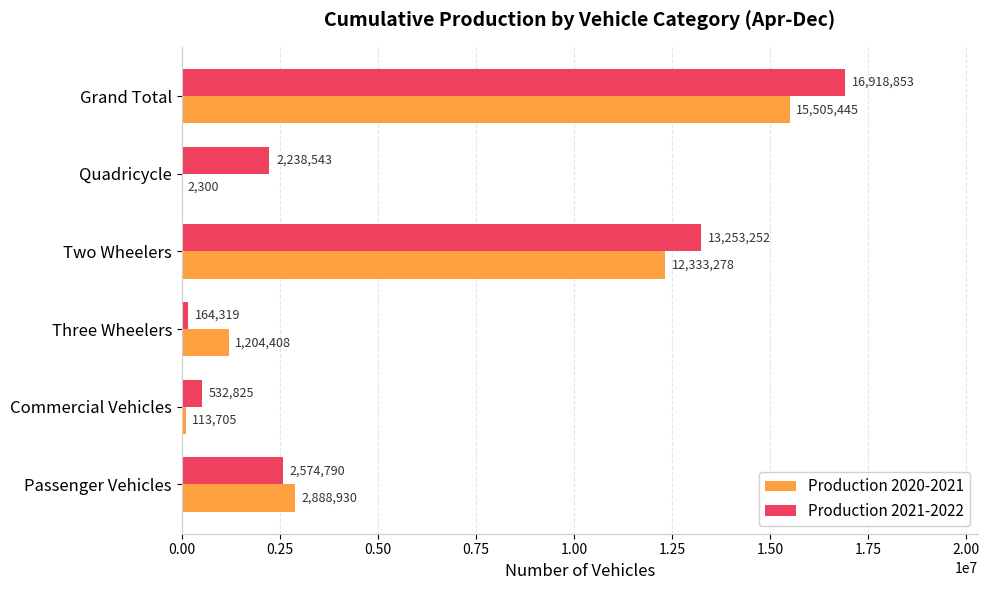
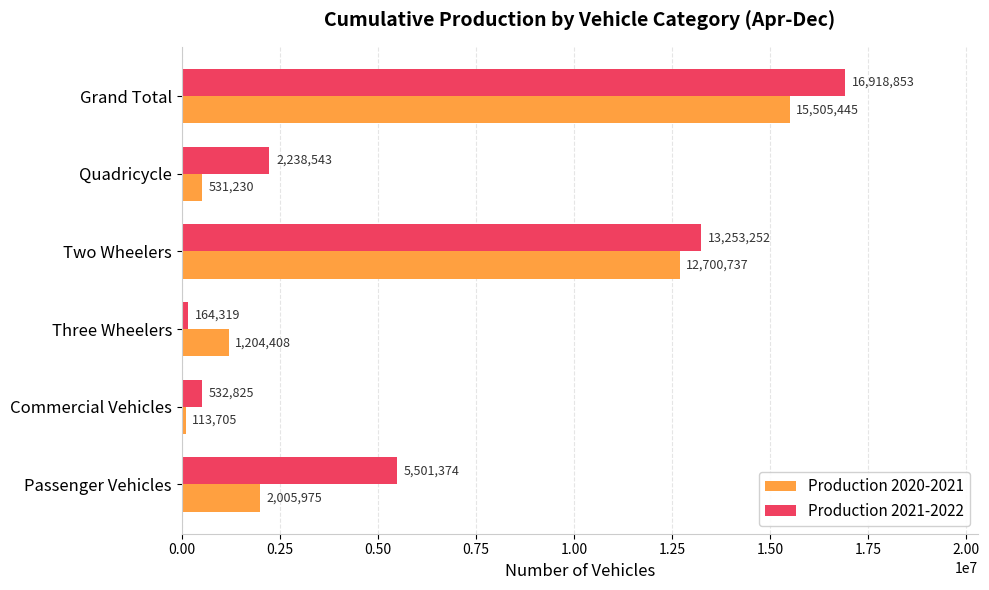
  {
    "Production 2020-2021": {
      "Grand Total": "15,505,445",
-     "Quadricycle": "2,300",
-     "Two Wheelers": "12,333,278",
+     "Quadricycle": "531,230",
+     "Two Wheelers": "12,700,737",
      "Three Wheelers": "1,204,408",
      "Commercial Vehicles": "113,705",
-     "Passenger Vehicles": "2,888,930"
+     "Passenger Vehicles": "2,005,975"
    },
    "Production 2021-2022": {
      "Grand Total": "16,918,853",
      "Quadricycle": "2,238,543",
      "Two Wheelers": "13,253,252",
      "Three Wheelers": "164,319",
      "Commercial Vehicles": "532,825",
-     "Passenger Vehicles": "2,574,790"
+     "Passenger Vehicles": "5,501,374"
    }
  }
